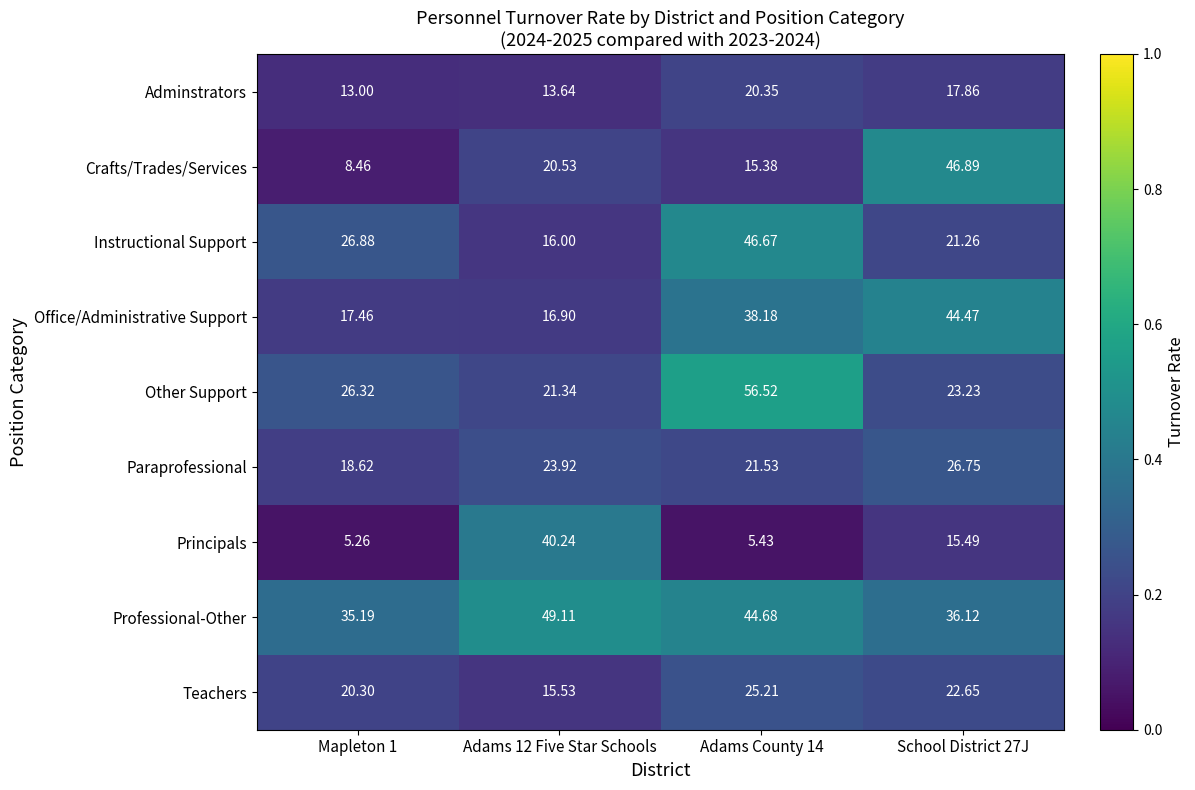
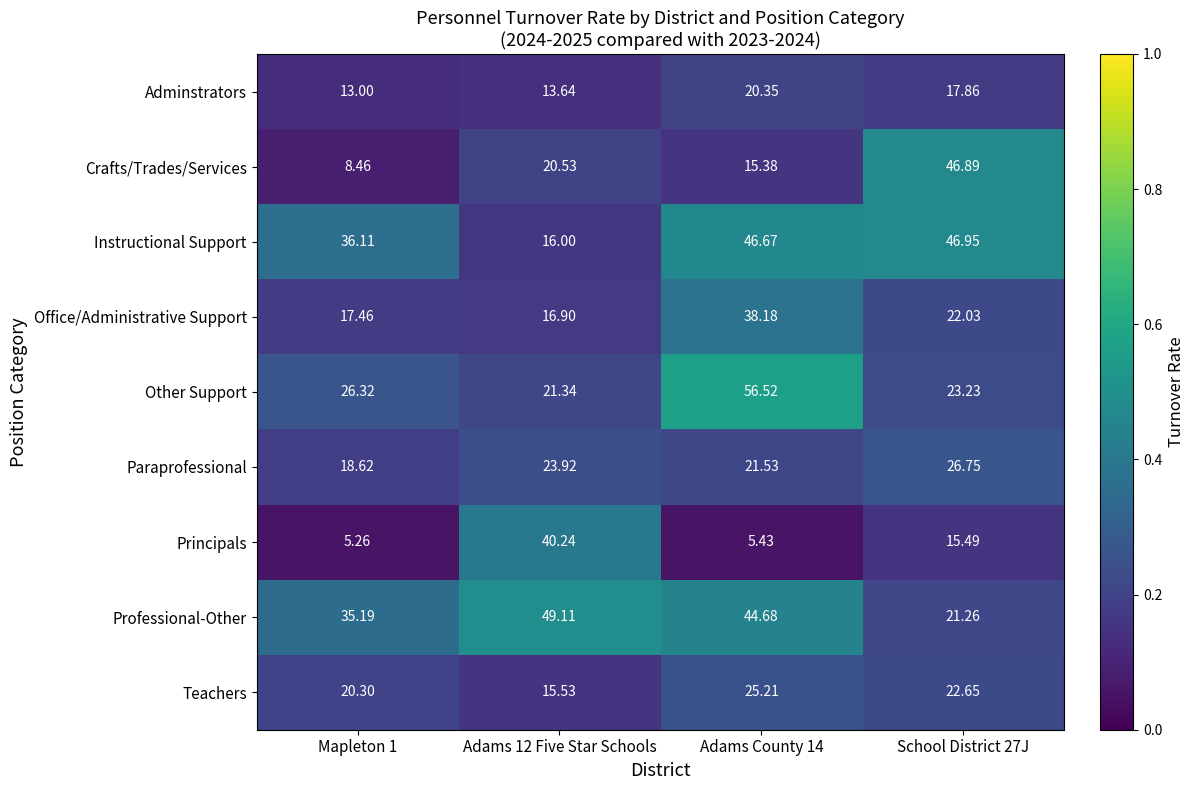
  {
    "Adminstrators": {
      "Mapleton 1": 13.00,
      "Adams 12 Five Star Schools": 13.64,
      "Adams County 14": 20.35,
      "School District 27J": 17.86
    },
    "Crafts/Trades/Services": {
      "Mapleton 1": 8.46,
      "Adams 12 Five Star Schools": 20.53,
      "Adams County 14": 15.38,
      "School District 27J": 46.89
    },
    "Instructional Support": {
-     "Mapleton 1": 26.88,
+     "Mapleton 1": 36.11,
      "Adams 12 Five Star Schools": 16.00,
      "Adams County 14": 46.67,
-     "School District 27J": 21.26
+     "School District 27J": 46.95
    },
    "Office/Administrative Support": {
      "Mapleton 1": 17.46,
      "Adams 12 Five Star Schools": 16.90,
      "Adams County 14": 38.18,
-     "School District 27J": 44.47
+     "School District 27J": 22.03
    },
    "Other Support": {
      "Mapleton 1": 26.32,
      "Adams 12 Five Star Schools": 21.34,
      "Adams County 14": 56.52,
      "School District 27J": 23.23
    },
    "Paraprofessional": {
      "Mapleton 1": 18.62,
      "Adams 12 Five Star Schools": 23.92,
      "Adams County 14": 21.53,
      "School District 27J": 26.75
    },
    "Principals": {
      "Mapleton 1": 5.26,
      "Adams 12 Five Star Schools": 40.24,
      "Adams County 14": 5.43,
      "School District 27J": 15.49
    },
    "Professional-Other": {
      "Mapleton 1": 35.19,
      "Adams 12 Five Star Schools": 49.11,
      "Adams County 14": 44.68,
-     "School District 27J": 36.12
+     "School District 27J": 21.26
    },
    "Teachers": {
      "Mapleton 1": 20.30,
      "Adams 12 Five Star Schools": 15.53,
      "Adams County 14": 25.21,
      "School District 27J": 22.65
    }
  }
